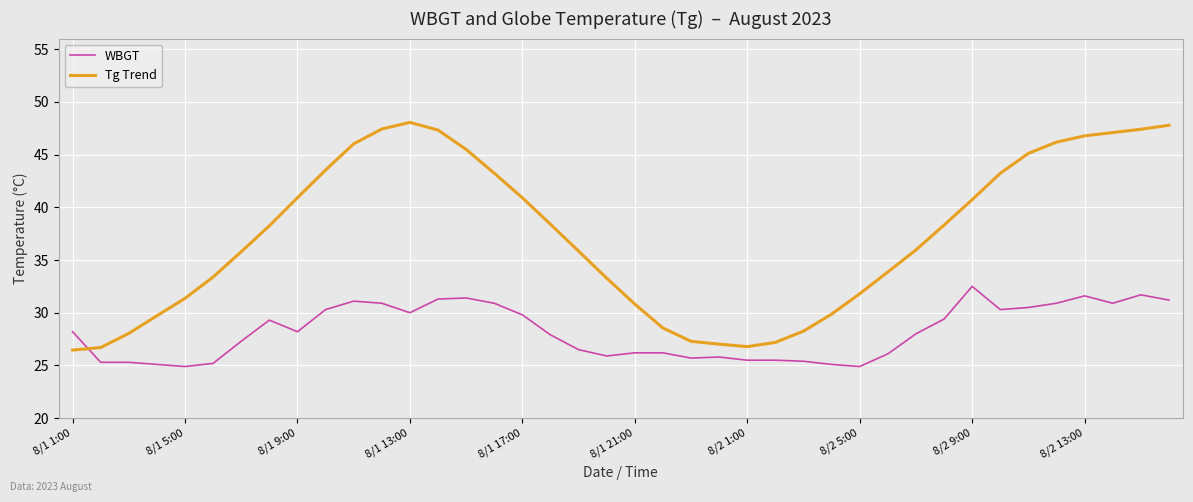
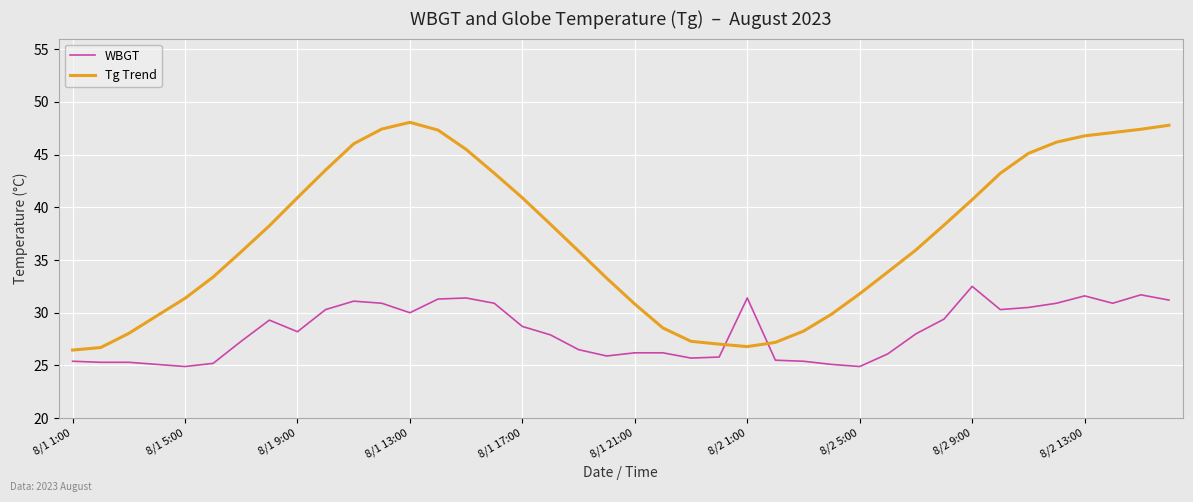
  {
    "WBGT": {
-     "8/1 1:00": 28.2,
+     "8/1 1:00": 25.4,
      "8/1 5:00": 24.9,
      "8/1 9:00": 28.2,
      "8/1 13:00": 30.0,
-     "8/1 17:00": 29.8,
+     "8/1 17:00": 28.7,
      "8/1 21:00": 26.2,
-     "8/2 1:00": 25.5,
+     "8/2 1:00": 31.4,
      "8/2 5:00": 24.9,
      "8/2 9:00": 32.5,
      "8/2 13:00": 31.6
    },
    "Tg Trend": {
      "8/1 1:00": 26.5,
      "8/1 5:00": 31.4,
      "8/1 9:00": 40.9,
      "8/1 13:00": 48.1,
      "8/1 17:00": 40.9,
      "8/1 21:00": 30.8,
      "8/2 1:00": 26.8,
      "8/2 5:00": 31.8,
      "8/2 9:00": 40.7,
      "8/2 13:00": 46.8
    }
  }
